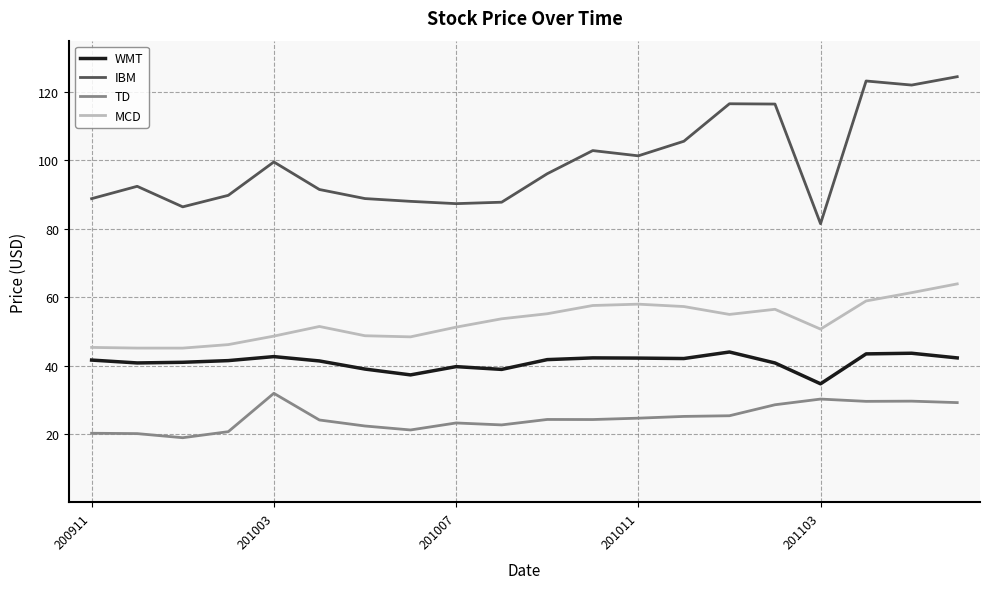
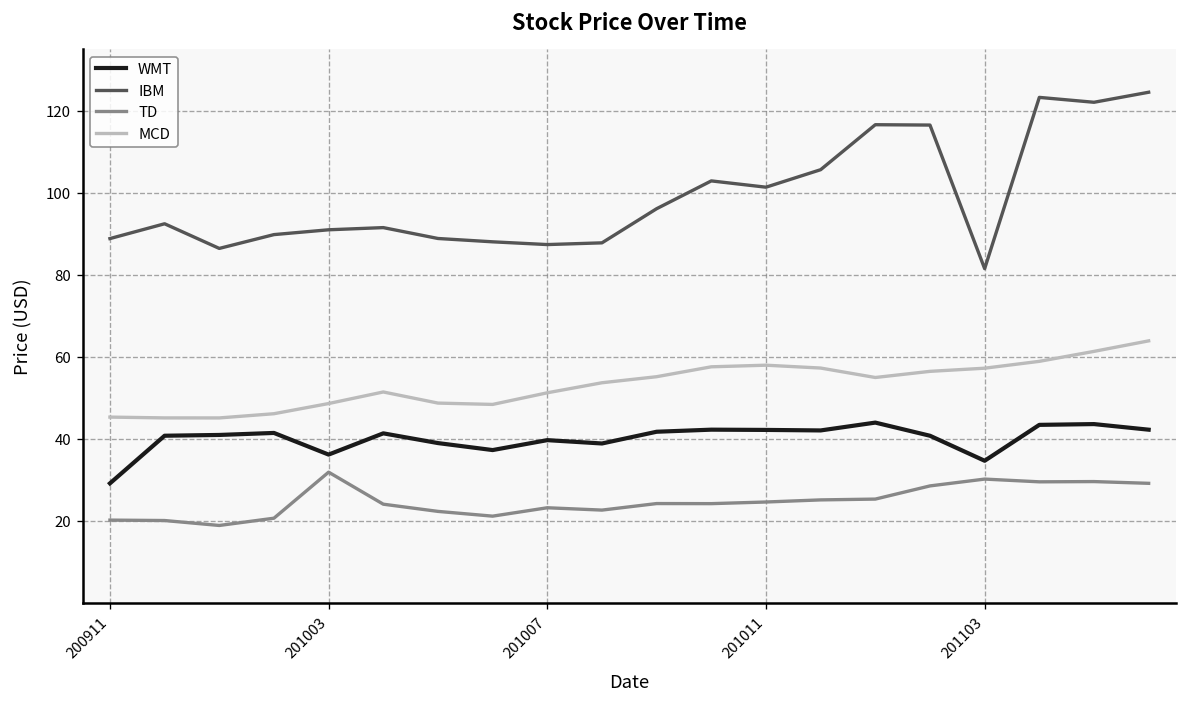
  {
    "WMT": {
-     "200911": 42,
-     "201003": 43,
+     "200911": 29,
+     "201003": 36,
      "201007": 40,
      "201011": 42,
      "201103": 35
    },
    "IBM": {
      "200911": 89,
-     "201003": 100,
+     "201003": 91,
      "201007": 87,
      "201011": 101,
      "201103": 81
    },
    "TD": {
      "200911": 20,
      "201003": 32,
      "201007": 23,
      "201011": 25,
      "201103": 30
    },
    "MCD": {
      "200911": 45,
      "201003": 49,
      "201007": 51,
      "201011": 58,
-     "201103": 51
+     "201103": 57
    }
  }
